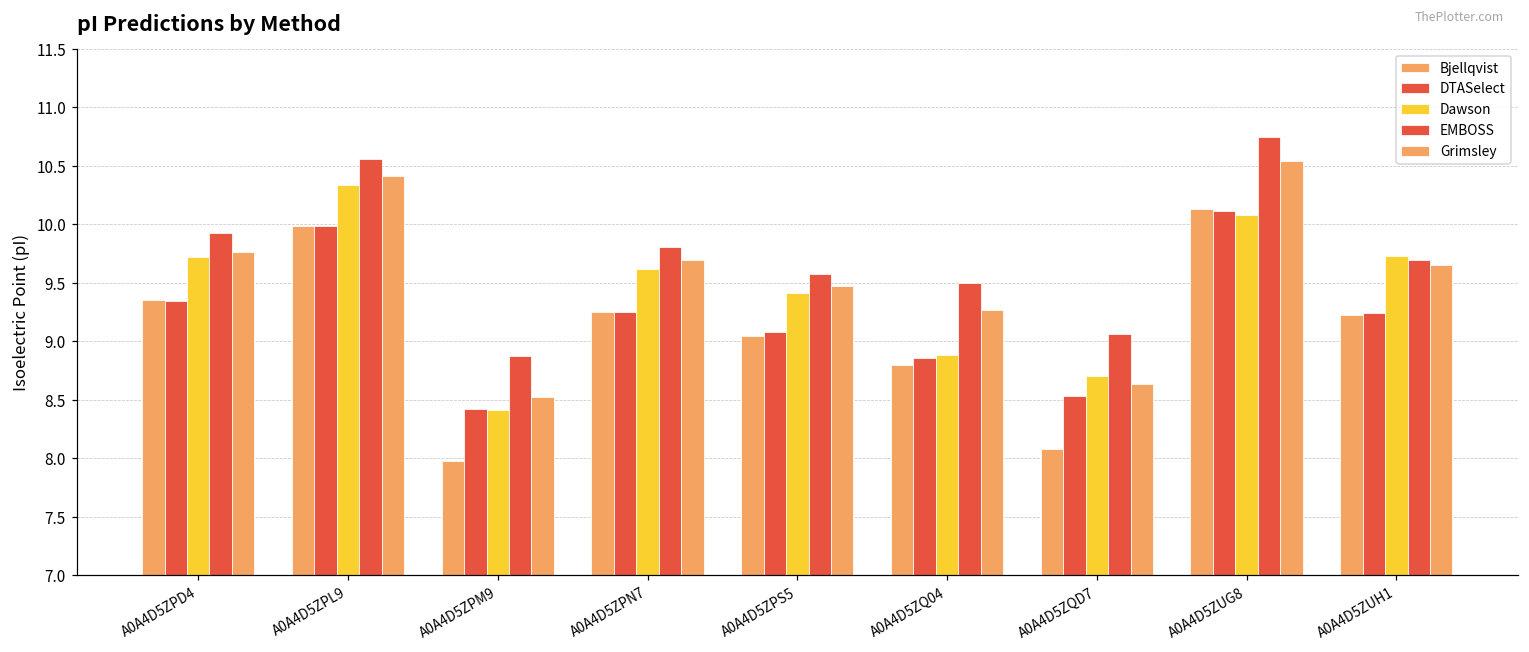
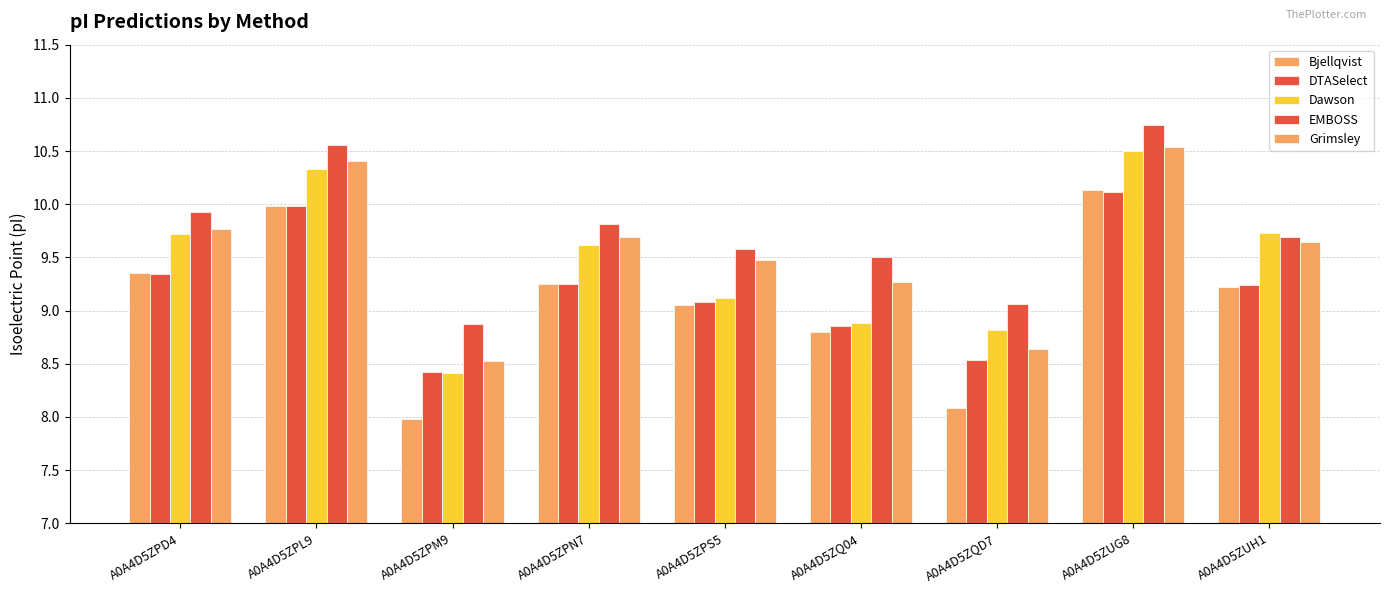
  {
    "Dawson": {
      "A0A4D5ZPD4": 9.72,
      "A0A4D5ZPL9": 10.34,
      "A0A4D5ZPM9": 8.41,
      "A0A4D5ZPN7": 9.62,
-     "A0A4D5ZPS5": 9.41,
+     "A0A4D5ZPS5": 9.12,
      "A0A4D5ZQ04": 8.88,
-     "A0A4D5ZQD7": 8.70,
-     "A0A4D5ZUG8": 10.08,
+     "A0A4D5ZQD7": 8.81,
+     "A0A4D5ZUG8": 10.50,
      "A0A4D5ZUH1": 9.73
    }
  }
